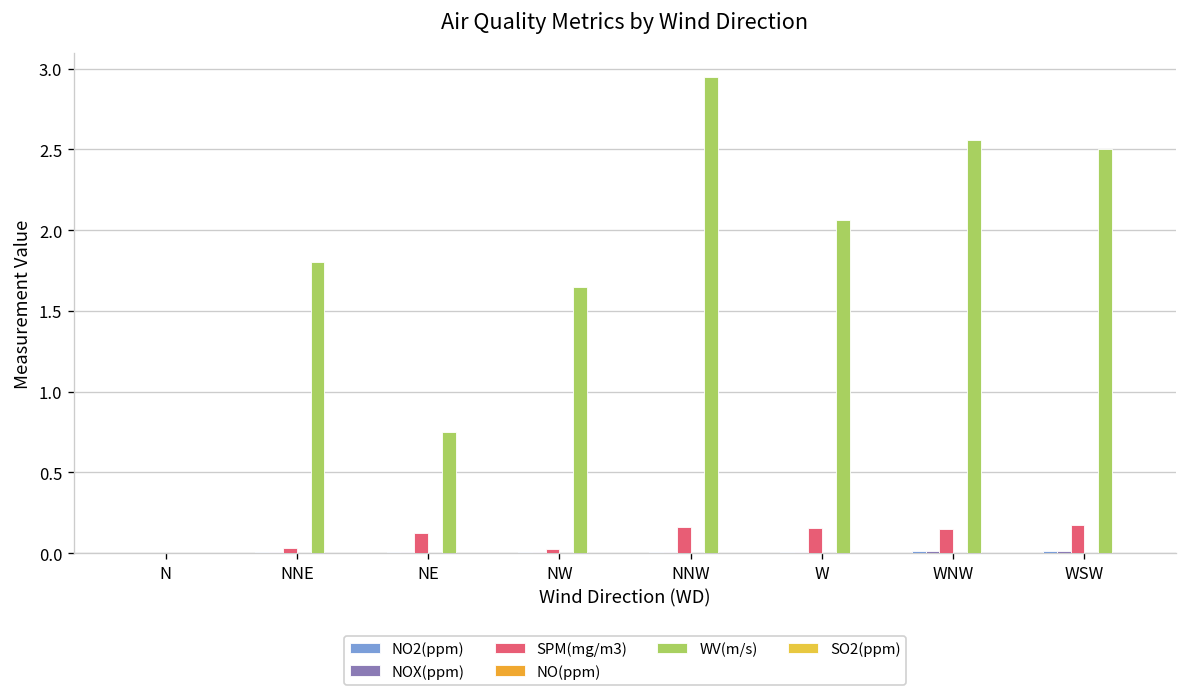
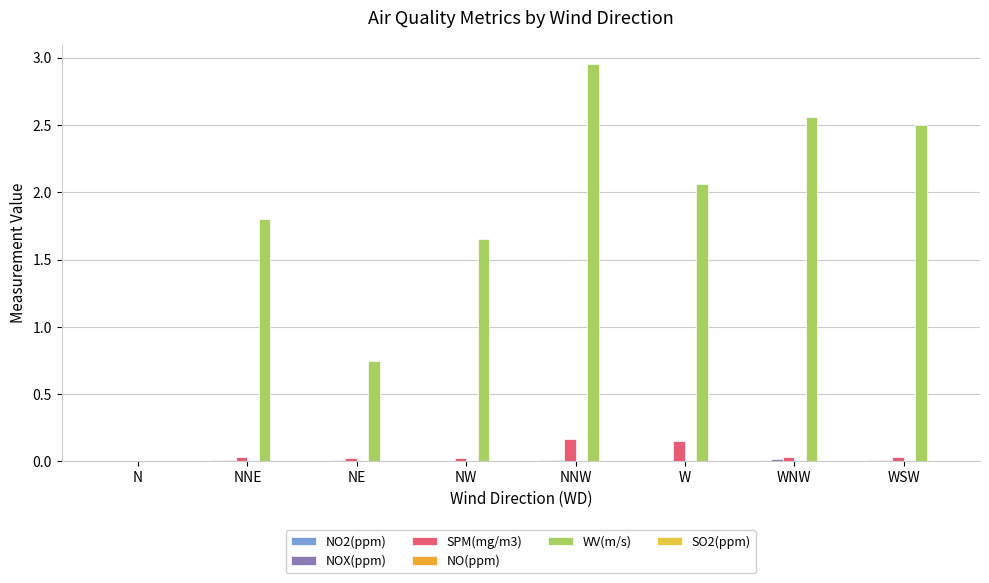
  {
    "SPM(mg/m3)": {
      "N": 0.00,
      "NNE": 0.03,
-     "NE": 0.12,
+     "NE": 0.03,
      "NW": 0.03,
      "NNW": 0.16,
      "W": 0.15,
-     "WNW": 0.15,
-     "WSW": 0.18
+     "WNW": 0.03,
+     "WSW": 0.03
    },
    "WV(m/s)": {
      "N": 0.00,
      "NNE": 1.80,
      "NE": 0.75,
      "NW": 1.65,
      "NNW": 2.95,
      "W": 2.06,
      "WNW": 2.56,
      "WSW": 2.50
    }
  }
